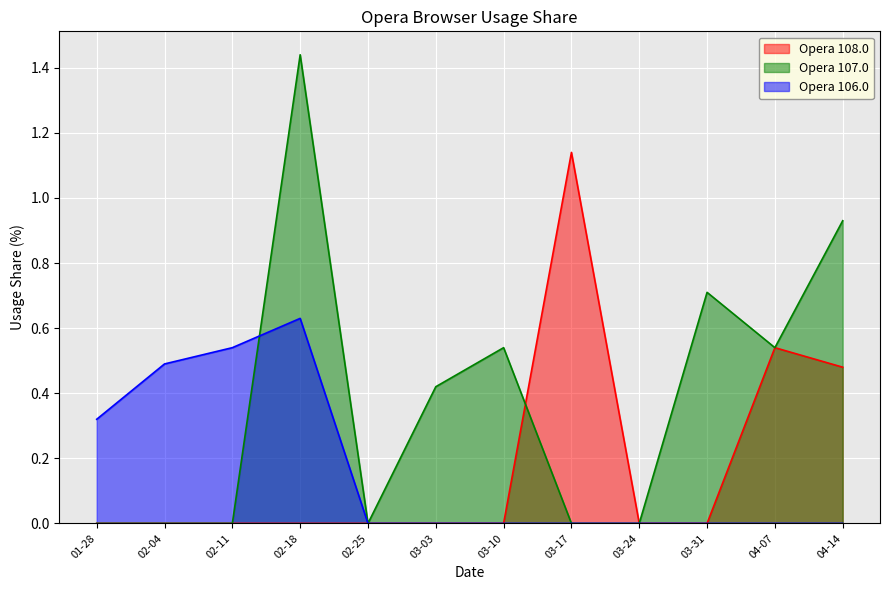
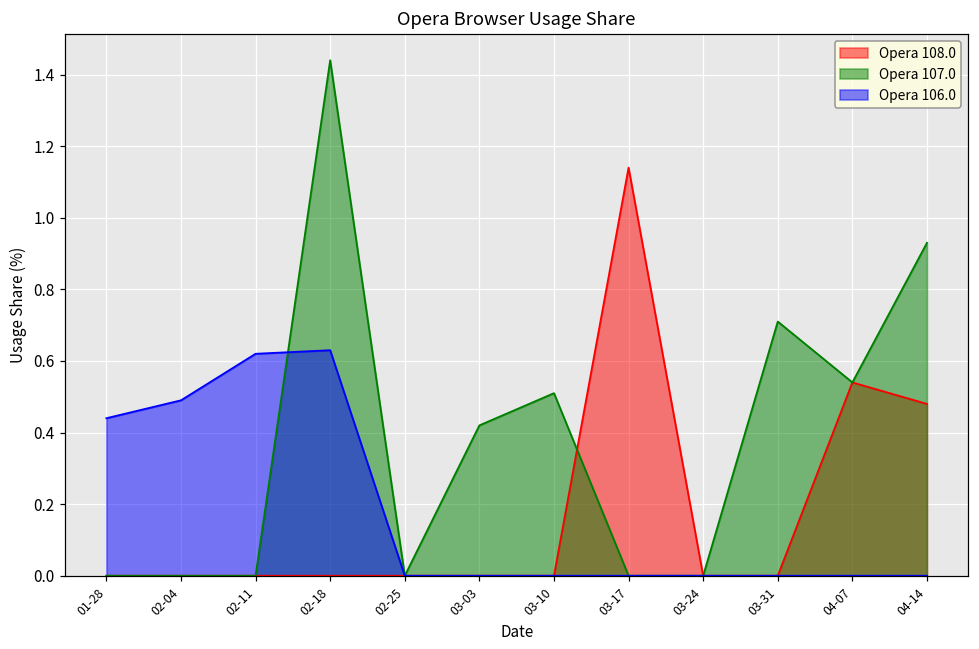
  {
    "Opera 108.0": {
      "02-18": 0.00,
      "03-17": 1.14,
      "04-14": 0.48
    },
    "Opera 107.0": {
      "02-18": 1.44,
      "03-03": 0.42,
-     "03-10": 0.54,
+     "03-10": 0.51,
      "03-31": 0.71,
      "04-14": 0.93
    },
    "Opera 106.0": {
-     "01-28": 0.32,
+     "01-28": 0.44,
      "02-04": 0.49,
-     "02-11": 0.54,
+     "02-11": 0.62,
      "02-18": 0.63,
      "04-07": 0.00,
      "04-14": 0.00
    }
  }
